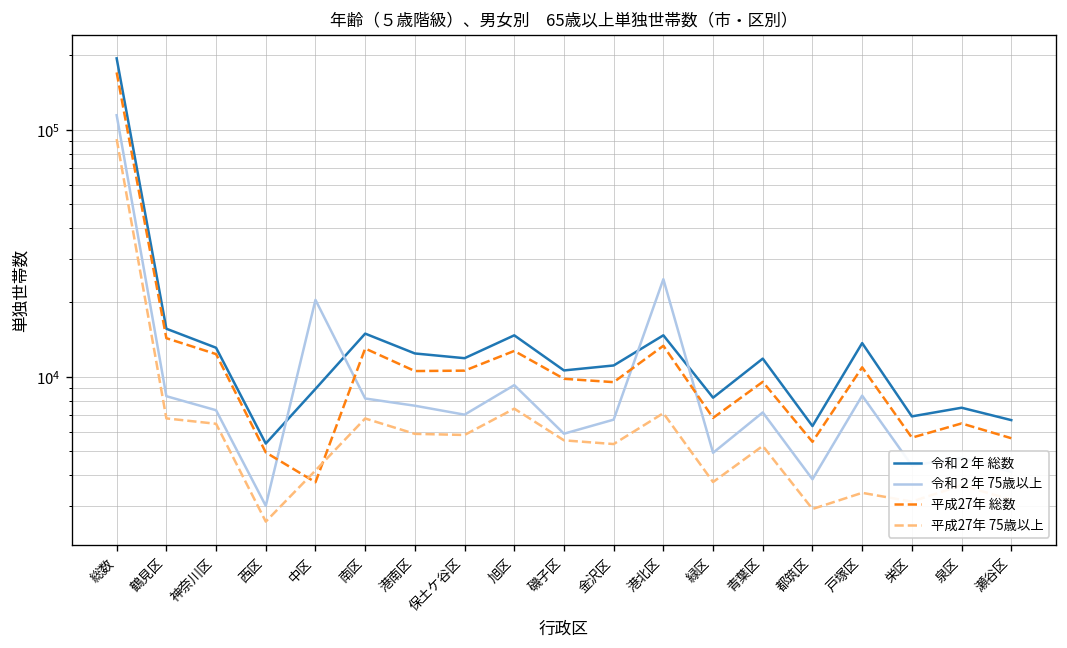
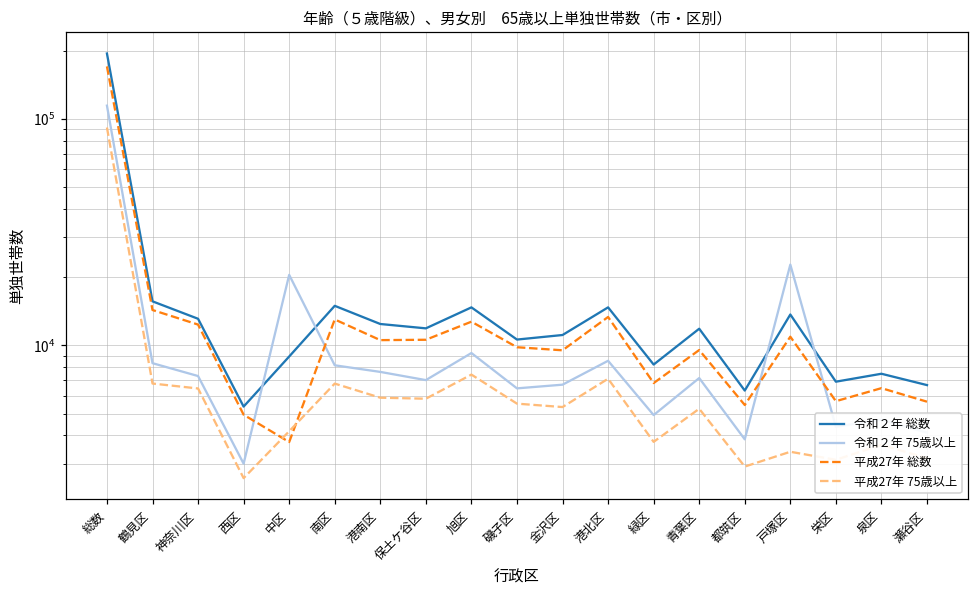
  {
    "令和２年 総数": {
      "総数": 190000,
      "鶴見区": 16000,
      "神奈川区": 13000,
      "西区": 5400,
      "中区": 8900,
      "南区": 15000,
      "港南区": 12000,
      "保土ケ谷区": 12000,
      "旭区": 15000,
      "磯子区": 11000,
      "金沢区": 11000,
      "港北区": 15000,
      "緑区": 8200,
      "青葉区": 12000,
      "都筑区": 6300,
      "戸塚区": 14000,
      "栄区": 6900,
      "泉区": 7500,
      "瀬谷区": 6700
    },
    "令和２年 75歳以上": {
      "総数": 110000,
      "鶴見区": 8300,
      "神奈川区": 7300,
      "西区": 3000,
      "中区": 20000,
      "南区": 8200,
      "港南区": 7600,
      "保土ケ谷区": 7000,
      "旭区": 9000,
-     "磯子区": 5900,
+     "磯子区": 6500,
      "金沢区": 6700,
-     "港北区": 25000,
+     "港北区": 8600,
      "緑区": 4900,
      "青葉区": 7200,
      "都筑区": 3800,
-     "戸塚区": 8400
+     "戸塚区": 23000
    },
    "平成27年 総数": {
      "総数": 170000,
      "鶴見区": 14000,
      "神奈川区": 12000,
      "西区": 4900,
      "中区": 3700,
      "南区": 13000,
      "港南区": 11000,
      "保土ケ谷区": 11000,
      "旭区": 13000,
      "磯子区": 10000,
      "金沢区": 10000,
      "港北区": 13000,
      "緑区": 6800,
      "青葉区": 10000,
      "都筑区": 5500,
      "戸塚区": 11000,
      "栄区": 5700,
      "泉区": 6500,
      "瀬谷区": 5600
    },
    "平成27年 75歳以上": {
      "総数": 90000,
      "鶴見区": 6800,
      "神奈川区": 6500,
      "西区": 2600,
      "中区": 4200,
      "南区": 6800,
      "港南区": 5900,
      "保土ケ谷区": 5800,
      "旭区": 7400,
      "磯子区": 5500,
      "金沢区": 5300,
      "港北区": 7100,
      "緑区": 3700,
      "青葉区": 5300,
      "都筑区": 2900,
      "戸塚区": 3400
    }
  }
